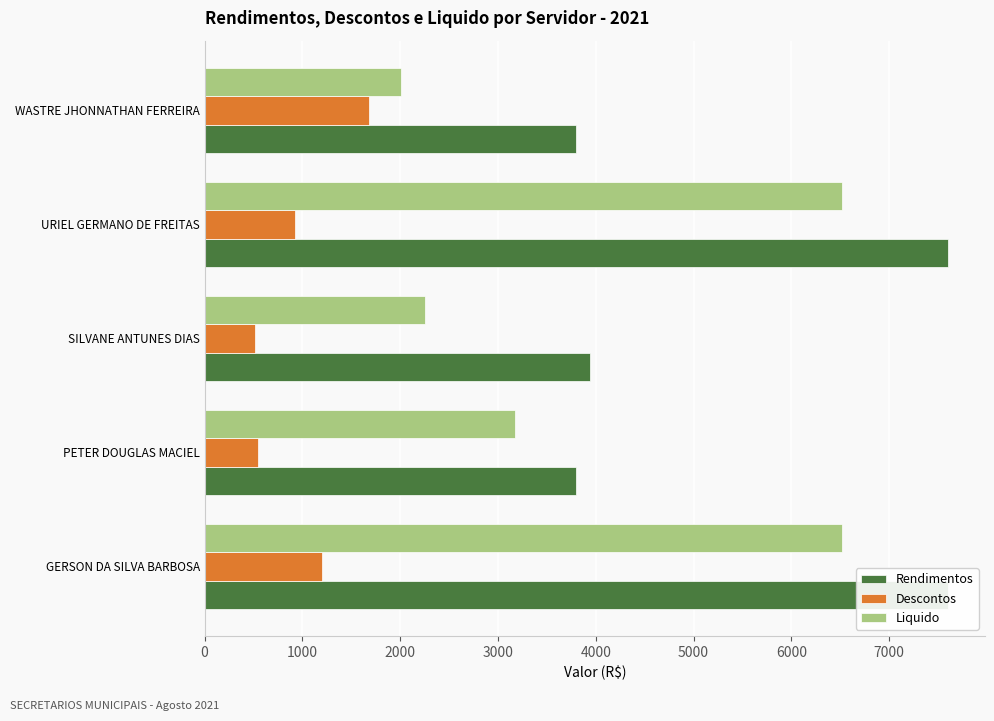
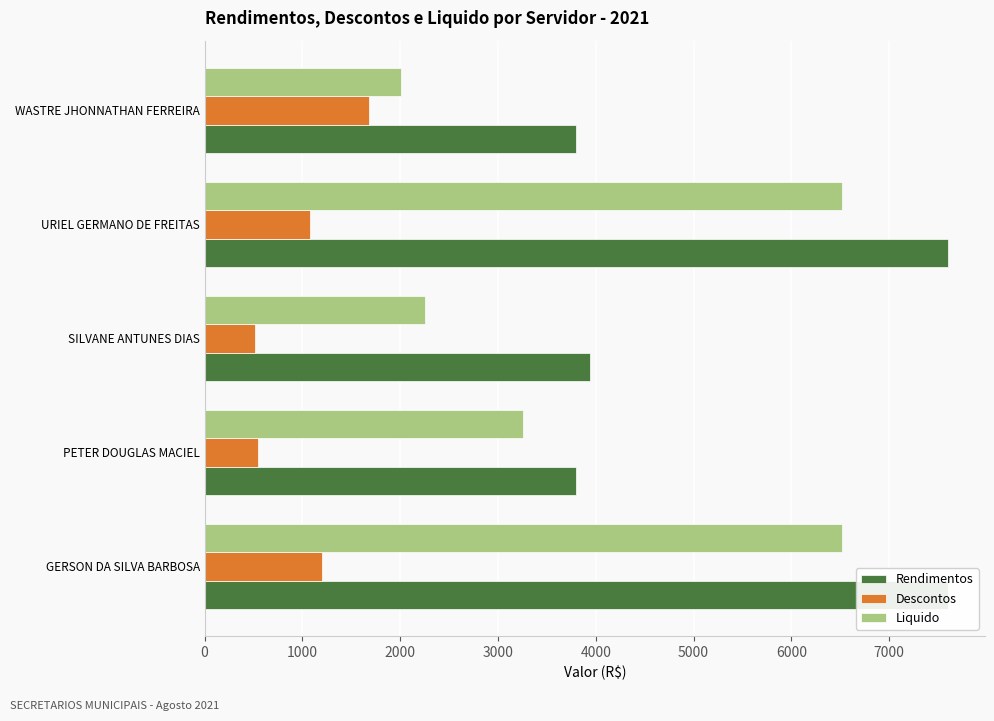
  {
    "Rendimentos": {
      "WASTRE JHONNATHAN FERREIRA": 3800,
      "URIEL GERMANO DE FREITAS": 7600,
      "SILVANE ANTUNES DIAS": 3900,
      "PETER DOUGLAS MACIEL": 3800
    },
    "Descontos": {
      "WASTRE JHONNATHAN FERREIRA": 1700,
-     "URIEL GERMANO DE FREITAS": 900,
+     "URIEL GERMANO DE FREITAS": 1100,
      "SILVANE ANTUNES DIAS": 500,
      "PETER DOUGLAS MACIEL": 500,
      "GERSON DA SILVA BARBOSA": 1200
    },
    "Liquido": {
      "WASTRE JHONNATHAN FERREIRA": 2000,
      "URIEL GERMANO DE FREITAS": 6500,
      "SILVANE ANTUNES DIAS": 2300,
-     "PETER DOUGLAS MACIEL": 3200,
+     "PETER DOUGLAS MACIEL": 3300,
      "GERSON DA SILVA BARBOSA": 6500
    }
  }
